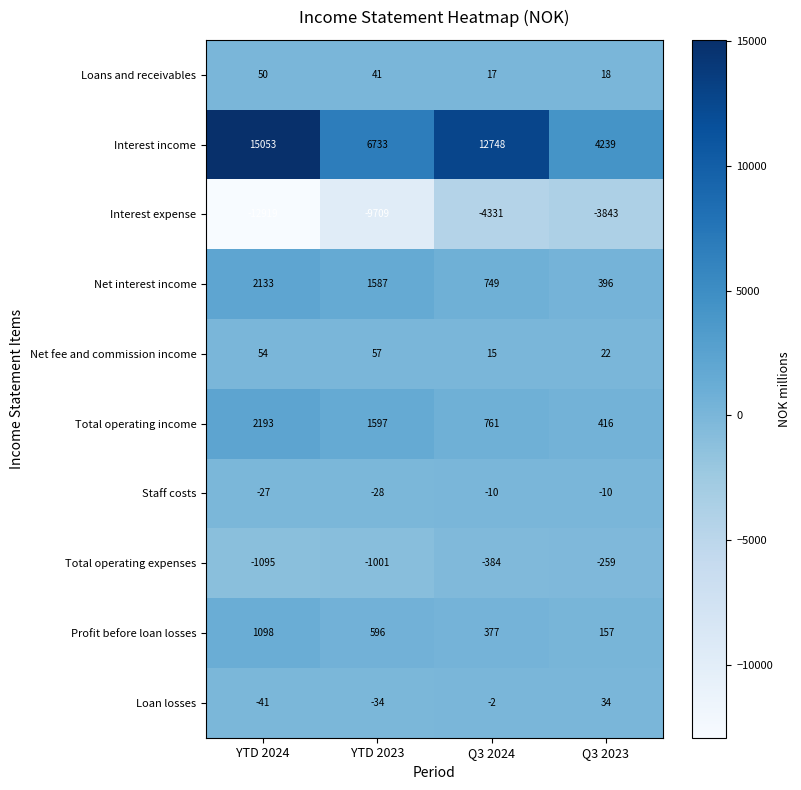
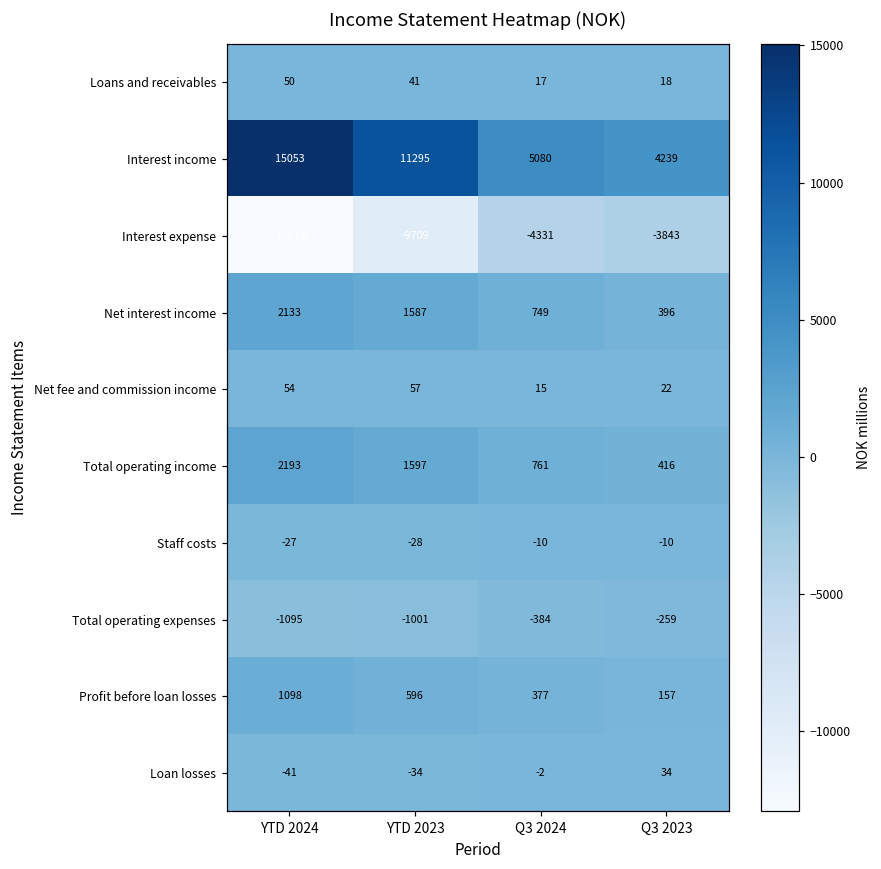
  {
    "Loans and receivables": {
      "YTD 2024": 50,
      "YTD 2023": 41,
      "Q3 2024": 17,
      "Q3 2023": 18
    },
    "Interest income": {
      "YTD 2024": 15053,
-     "YTD 2023": 6733,
-     "Q3 2024": 12748,
+     "YTD 2023": 11295,
+     "Q3 2024": 5080,
      "Q3 2023": 4239
    },
    "Interest expense": {
      "Q3 2024": -4331,
      "Q3 2023": -3843
    },
    "Net interest income": {
      "YTD 2024": 2133,
      "YTD 2023": 1587,
      "Q3 2024": 749,
      "Q3 2023": 396
    },
    "Net fee and commission income": {
      "YTD 2024": 54,
      "YTD 2023": 57,
      "Q3 2024": 15,
      "Q3 2023": 22
    },
    "Total operating income": {
      "YTD 2024": 2193,
      "YTD 2023": 1597,
      "Q3 2024": 761,
      "Q3 2023": 416
    },
    "Staff costs": {
      "YTD 2024": -27,
      "YTD 2023": -28,
      "Q3 2024": -10,
      "Q3 2023": -10
    },
    "Total operating expenses": {
      "YTD 2024": -1095,
      "YTD 2023": -1001,
      "Q3 2024": -384,
      "Q3 2023": -259
    },
    "Profit before loan losses": {
      "YTD 2024": 1098,
      "YTD 2023": 596,
      "Q3 2024": 377,
      "Q3 2023": 157
    },
    "Loan losses": {
      "YTD 2024": -41,
      "YTD 2023": -34,
      "Q3 2024": -2,
      "Q3 2023": 34
    }
  }
